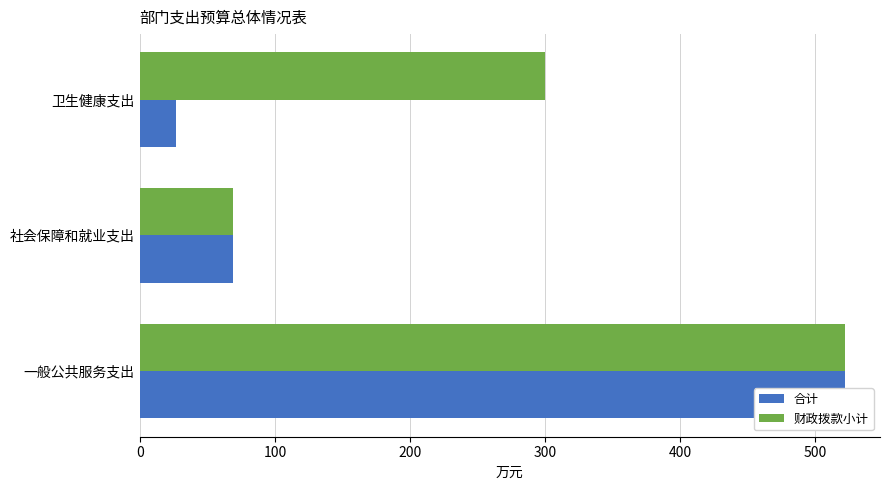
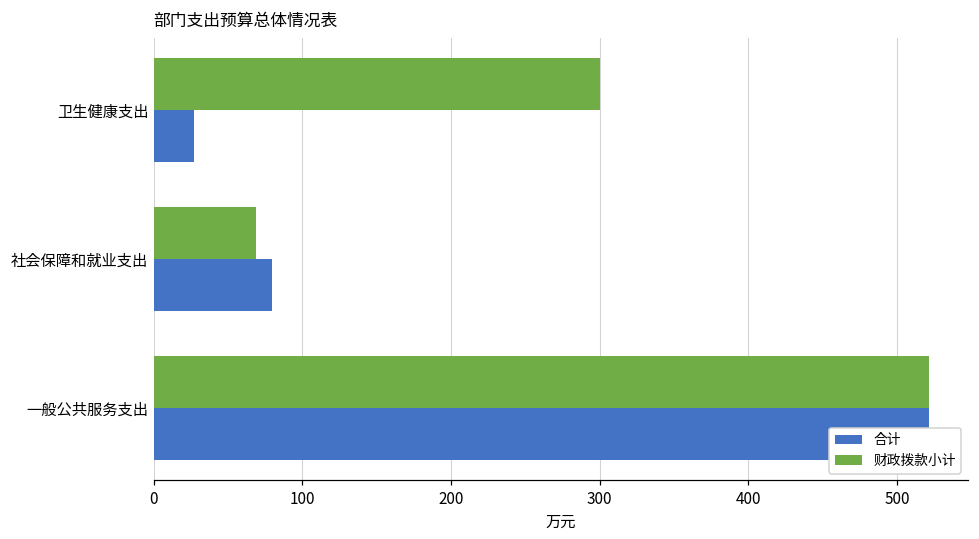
  {
    "合计": {
      "卫生健康支出": 27,
-     "社会保障和就业支出": 69
+     "社会保障和就业支出": 80
    },
    "财政拨款小计": {
      "卫生健康支出": 300,
      "社会保障和就业支出": 69,
      "一般公共服务支出": 522
    }
  }
